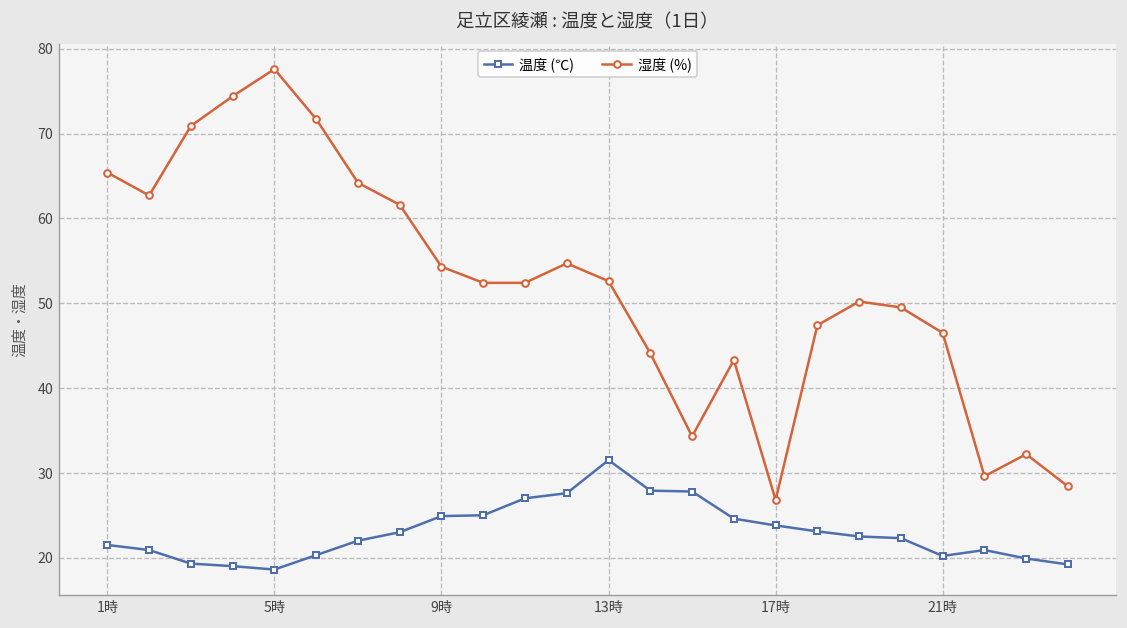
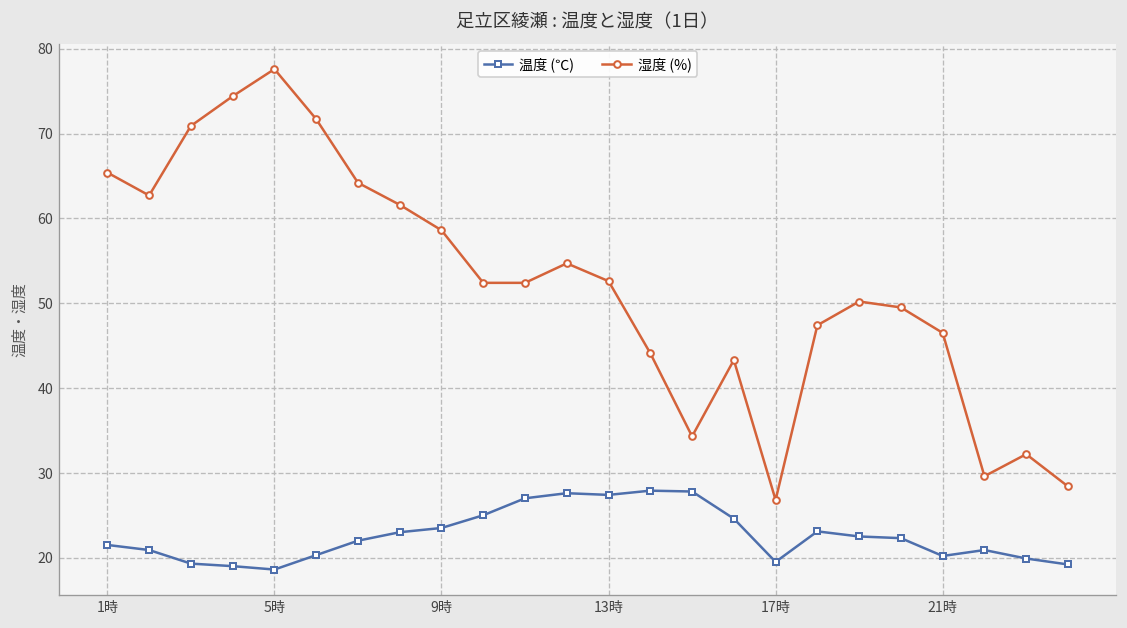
  {
    "温度 (℃)": {
      "1時": 22,
      "5時": 19,
-     "9時": 25,
-     "13時": 32,
-     "17時": 24,
+     "9時": 24,
+     "13時": 27,
+     "17時": 20,
      "21時": 20
    },
    "湿度 (%)": {
      "1時": 65,
      "5時": 78,
-     "9時": 54,
+     "9時": 59,
      "13時": 53,
      "17時": 27,
      "21時": 47
    }
  }
